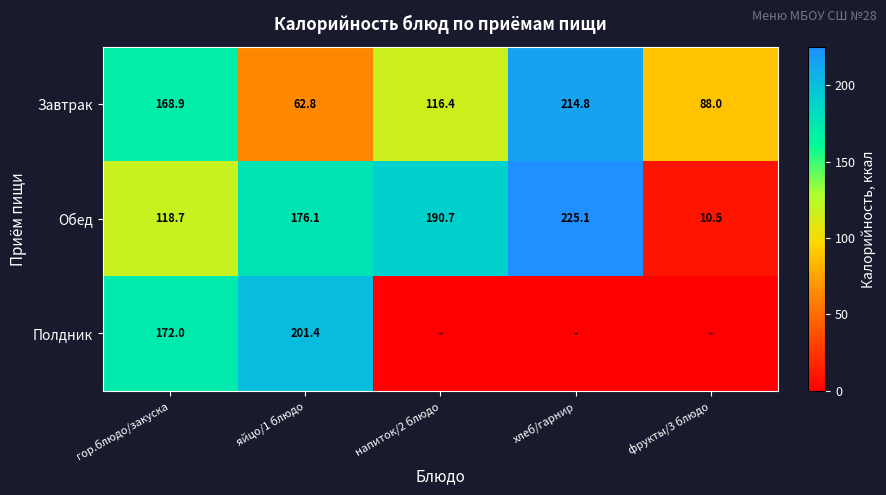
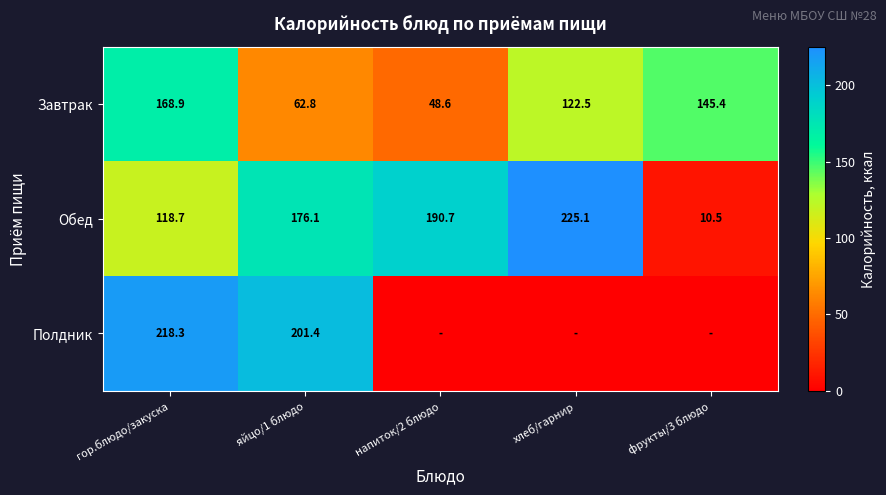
  {
    "Завтрак": {
      "гор.блюдо/закуска": 168.9,
      "яйцо/1 блюдо": 62.8,
-     "напиток/2 блюдо": 116.4,
-     "хлеб/гарнир": 214.8,
-     "фрукты/3 блюдо": 88.0
+     "напиток/2 блюдо": 48.6,
+     "хлеб/гарнир": 122.5,
+     "фрукты/3 блюдо": 145.4
    },
    "Обед": {
      "гор.блюдо/закуска": 118.7,
      "яйцо/1 блюдо": 176.1,
      "напиток/2 блюдо": 190.7,
      "хлеб/гарнир": 225.1,
      "фрукты/3 блюдо": 10.5
    },
    "Полдник": {
-     "гор.блюдо/закуска": 172.0,
+     "гор.блюдо/закуска": 218.3,
      "яйцо/1 блюдо": 201.4
    }
  }
